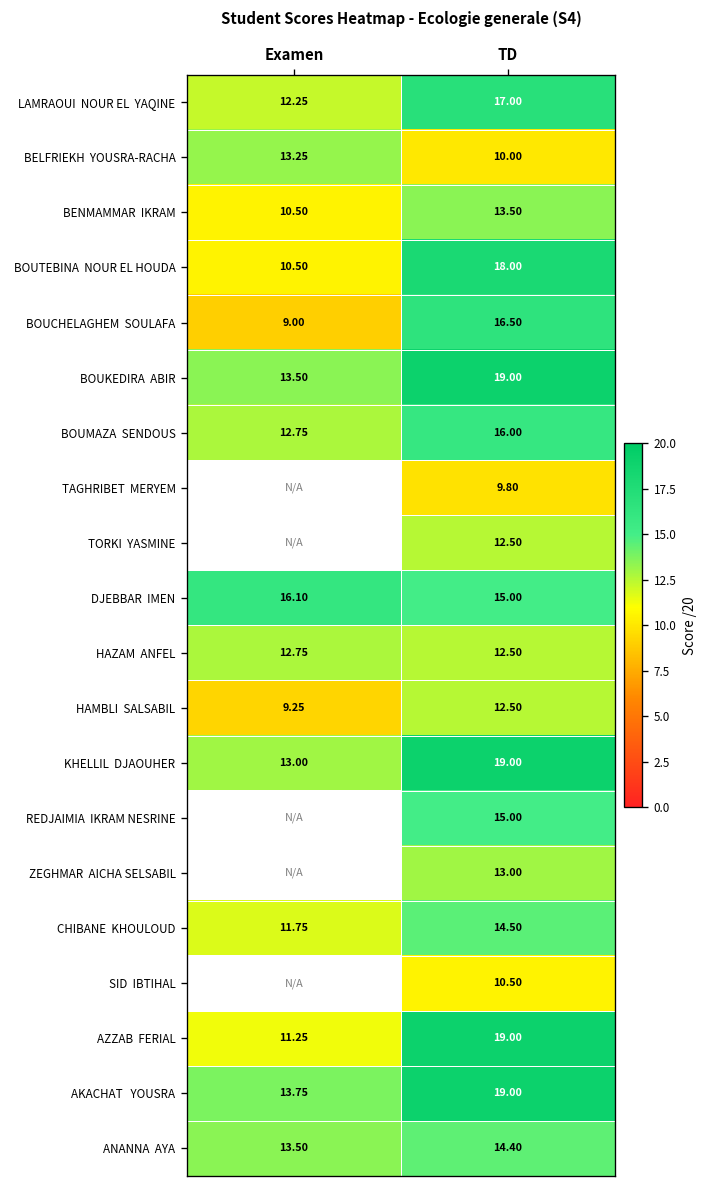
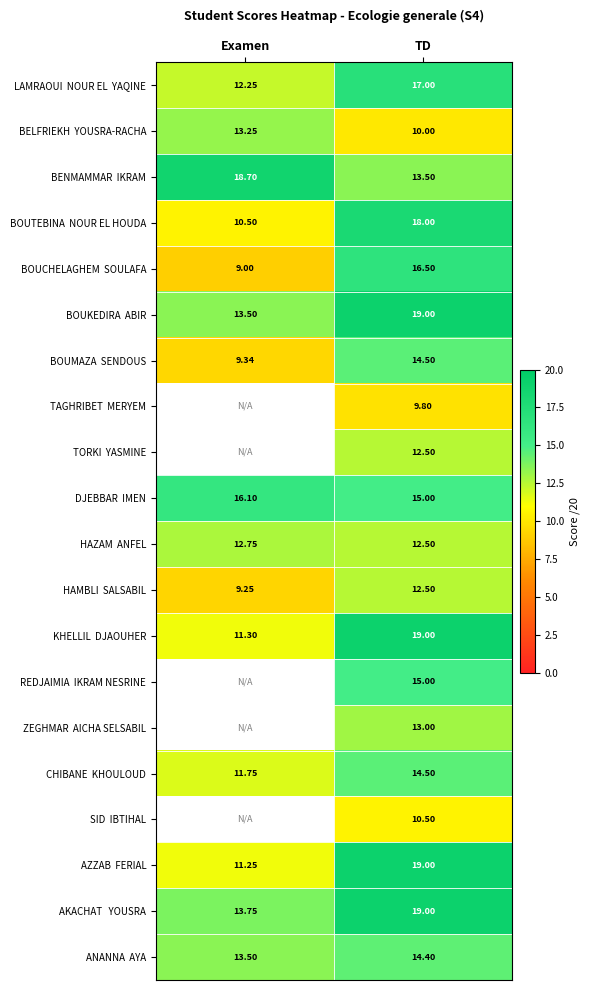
  {
    "LAMRAOUI NOUR EL YAQINE": {
      "Examen": 12.25,
      "TD": 17.00
    },
    "BELFRIEKH YOUSRA-RACHA": {
      "Examen": 13.25,
      "TD": 10.00
    },
    "BENMAMMAR IKRAM": {
-     "Examen": 10.50,
+     "Examen": 18.70,
      "TD": 13.50
    },
    "BOUTEBINA NOUR EL HOUDA": {
      "Examen": 10.50,
      "TD": 18.00
    },
    "BOUCHELAGHEM SOULAFA": {
      "Examen": 9.00,
      "TD": 16.50
    },
    "BOUKEDIRA ABIR": {
      "Examen": 13.50,
      "TD": 19.00
    },
    "BOUMAZA SENDOUS": {
-     "Examen": 12.75,
-     "TD": 16.00
+     "Examen": 9.34,
+     "TD": 14.50
    },
    "TAGHRIBET MERYEM": {
      "TD": 9.80
    },
    "TORKI YASMINE": {
      "TD": 12.50
    },
    "DJEBBAR IMEN": {
      "Examen": 16.10,
      "TD": 15.00
    },
    "HAZAM ANFEL": {
      "Examen": 12.75,
      "TD": 12.50
    },
    "HAMBLI SALSABIL": {
      "Examen": 9.25,
      "TD": 12.50
    },
    "KHELLIL DJAOUHER": {
-     "Examen": 13.00,
+     "Examen": 11.30,
      "TD": 19.00
    },
    "REDJAIMIA IKRAM NESRINE": {
      "TD": 15.00
    },
    "ZEGHMAR AICHA SELSABIL": {
      "TD": 13.00
    },
    "CHIBANE KHOULOUD": {
      "Examen": 11.75,
      "TD": 14.50
    },
    "SID IBTIHAL": {
      "TD": 10.50
    },
    "AZZAB FERIAL": {
      "Examen": 11.25,
      "TD": 19.00
    },
    "AKACHAT YOUSRA": {
      "Examen": 13.75,
      "TD": 19.00
    },
    "ANANNA AYA": {
      "Examen": 13.50,
      "TD": 14.40
    }
  }
